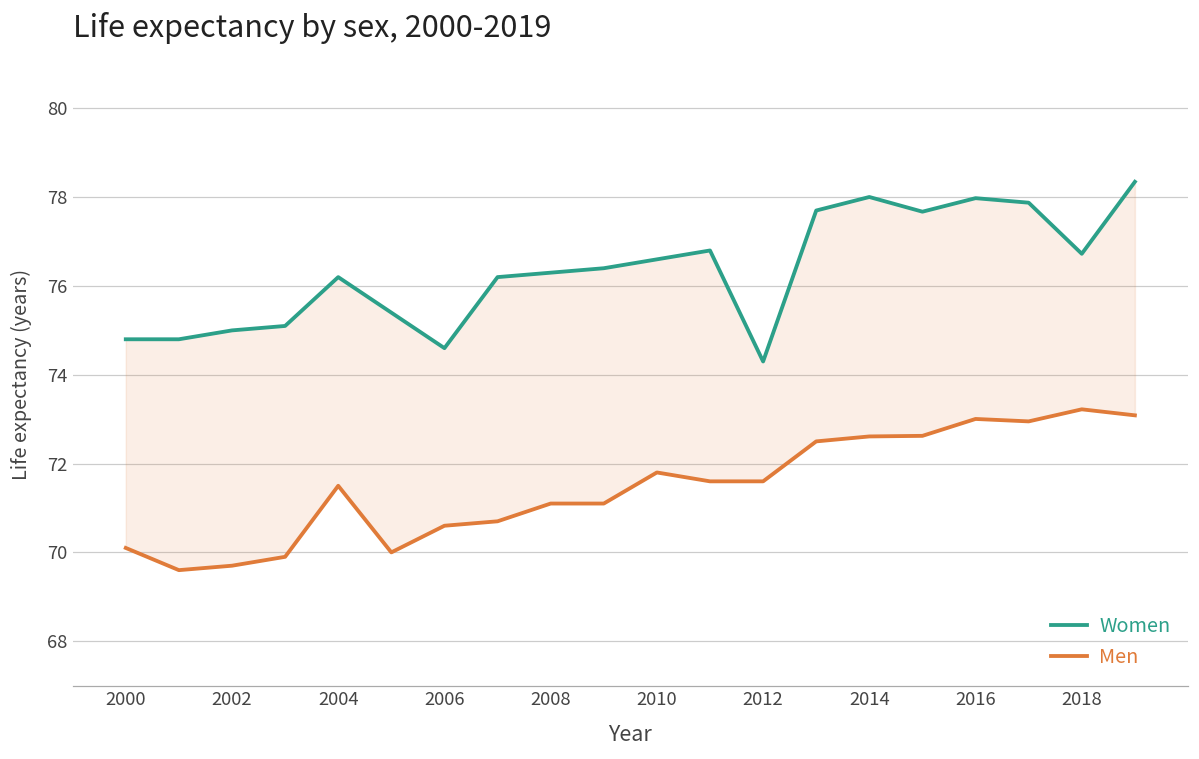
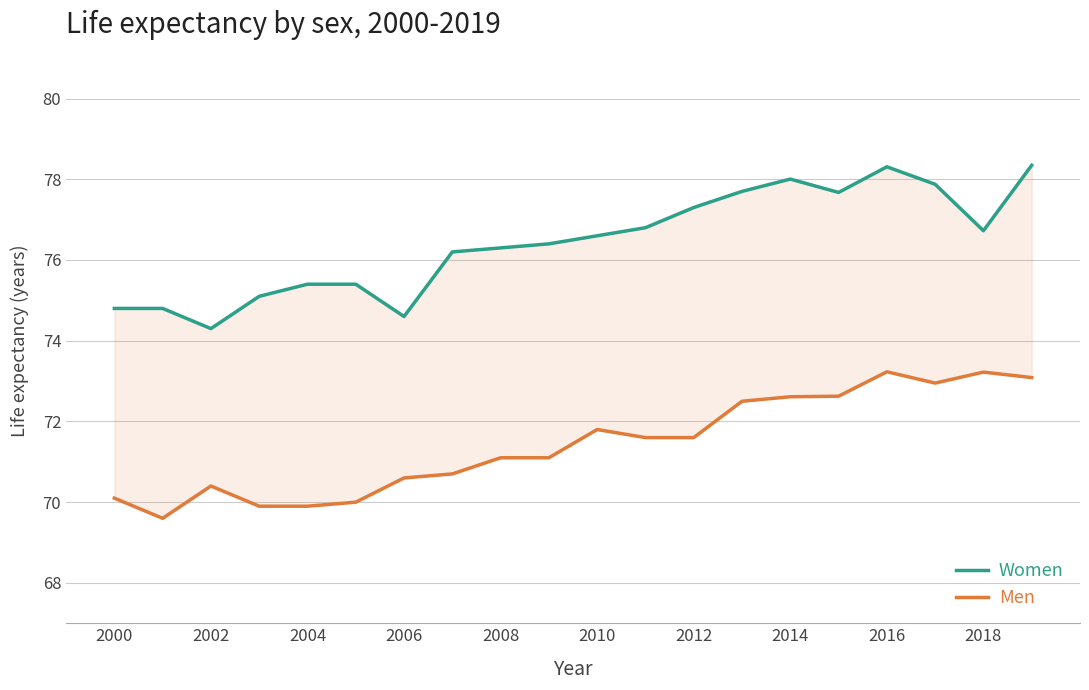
  {
    "Women": {
      "2000": 74.8,
-     "2002": 75.0,
-     "2004": 76.2,
+     "2002": 74.3,
+     "2004": 75.4,
      "2006": 74.6,
      "2008": 76.3,
      "2010": 76.6,
-     "2012": 74.3,
+     "2012": 77.3,
      "2014": 78.0,
-     "2016": 78.0,
+     "2016": 78.3,
      "2018": 76.7
    },
    "Men": {
      "2000": 70.1,
-     "2002": 69.7,
-     "2004": 71.5,
+     "2002": 70.4,
+     "2004": 69.9,
      "2006": 70.6,
      "2008": 71.1,
      "2010": 71.8,
      "2012": 71.6,
      "2014": 72.6,
-     "2016": 73.0,
+     "2016": 73.2,
      "2018": 73.2
    }
  }
